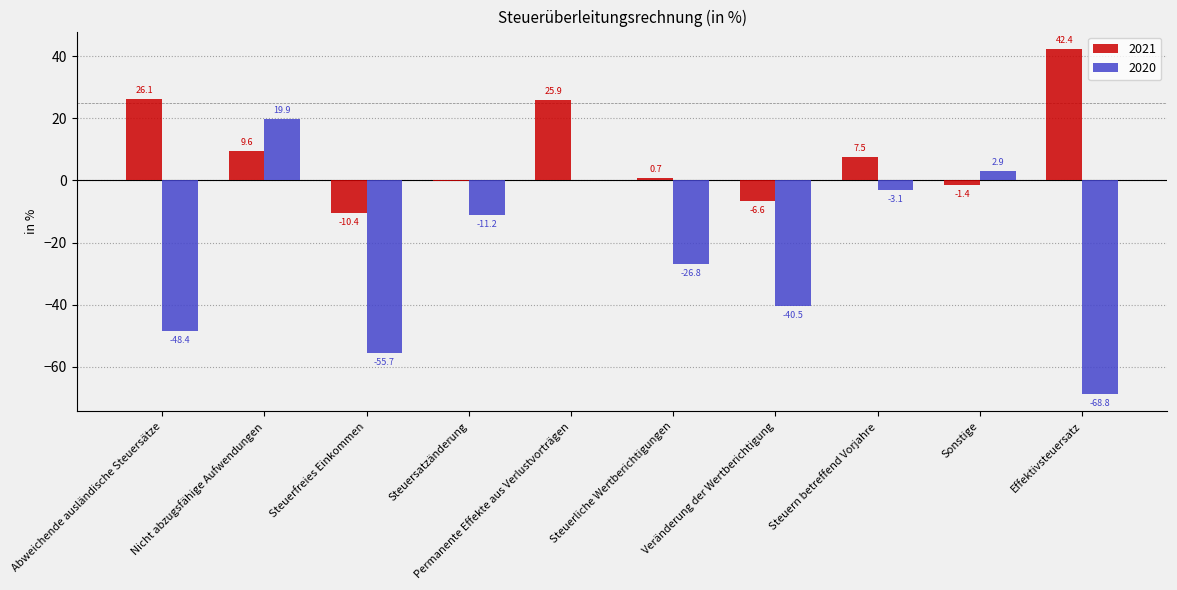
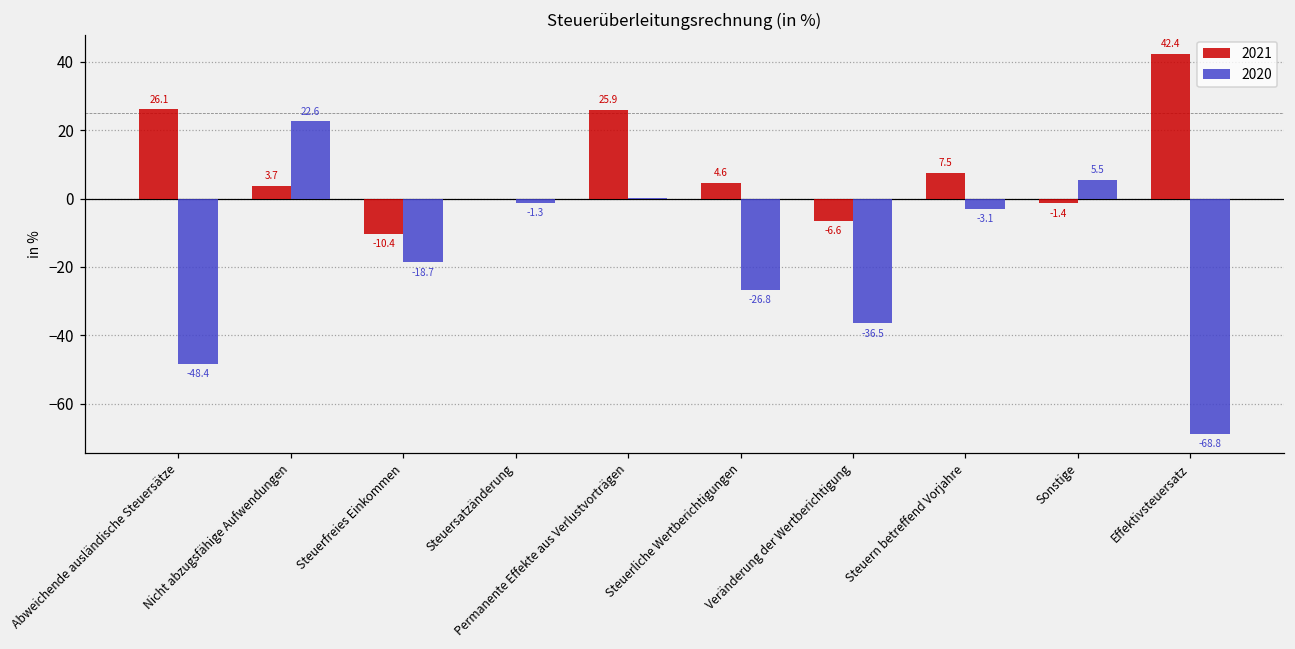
  {
    "2021": {
      "Abweichende ausländische Steuersätze": 26.1,
-     "Nicht abzugsfähige Aufwendungen": 9.6,
+     "Nicht abzugsfähige Aufwendungen": 3.7,
      "Steuerfreies Einkommen": -10.4,
      "Permanente Effekte aus Verlustvorträgen": 25.9,
-     "Steuerliche Wertberichtigungen": 0.7,
+     "Steuerliche Wertberichtigungen": 4.6,
      "Veränderung der Wertberichtigung": -6.6,
      "Steuern betreffend Vorjahre": 7.5,
      "Sonstige": -1.4,
      "Effektivsteuersatz": 42.4
    },
    "2020": {
      "Abweichende ausländische Steuersätze": -48.4,
-     "Nicht abzugsfähige Aufwendungen": 19.9,
-     "Steuerfreies Einkommen": -55.7,
-     "Steuersatzänderung": -11.2,
+     "Nicht abzugsfähige Aufwendungen": 22.6,
+     "Steuerfreies Einkommen": -18.7,
+     "Steuersatzänderung": -1.3,
      "Steuerliche Wertberichtigungen": -26.8,
-     "Veränderung der Wertberichtigung": -40.5,
+     "Veränderung der Wertberichtigung": -36.5,
      "Steuern betreffend Vorjahre": -3.1,
-     "Sonstige": 2.9,
+     "Sonstige": 5.5,
      "Effektivsteuersatz": -68.8
    }
  }
